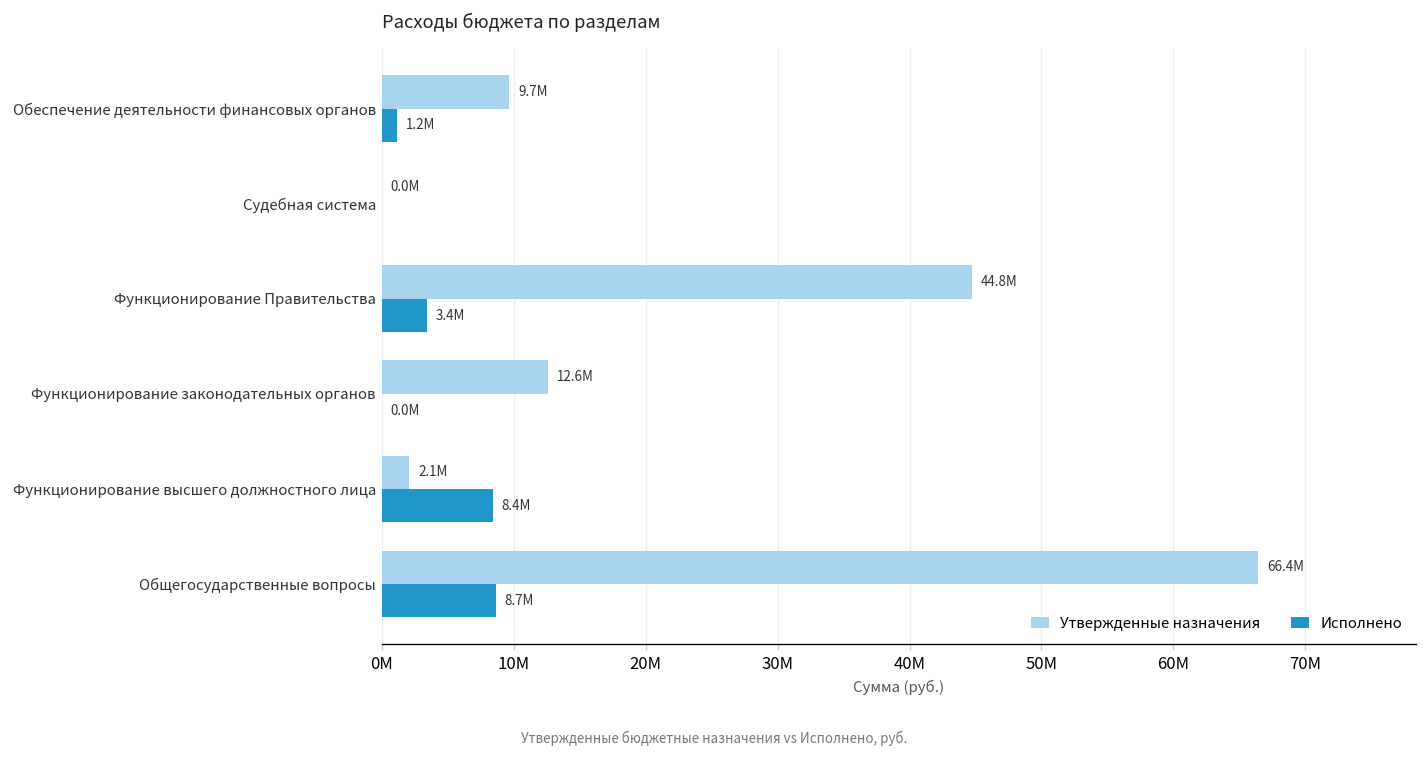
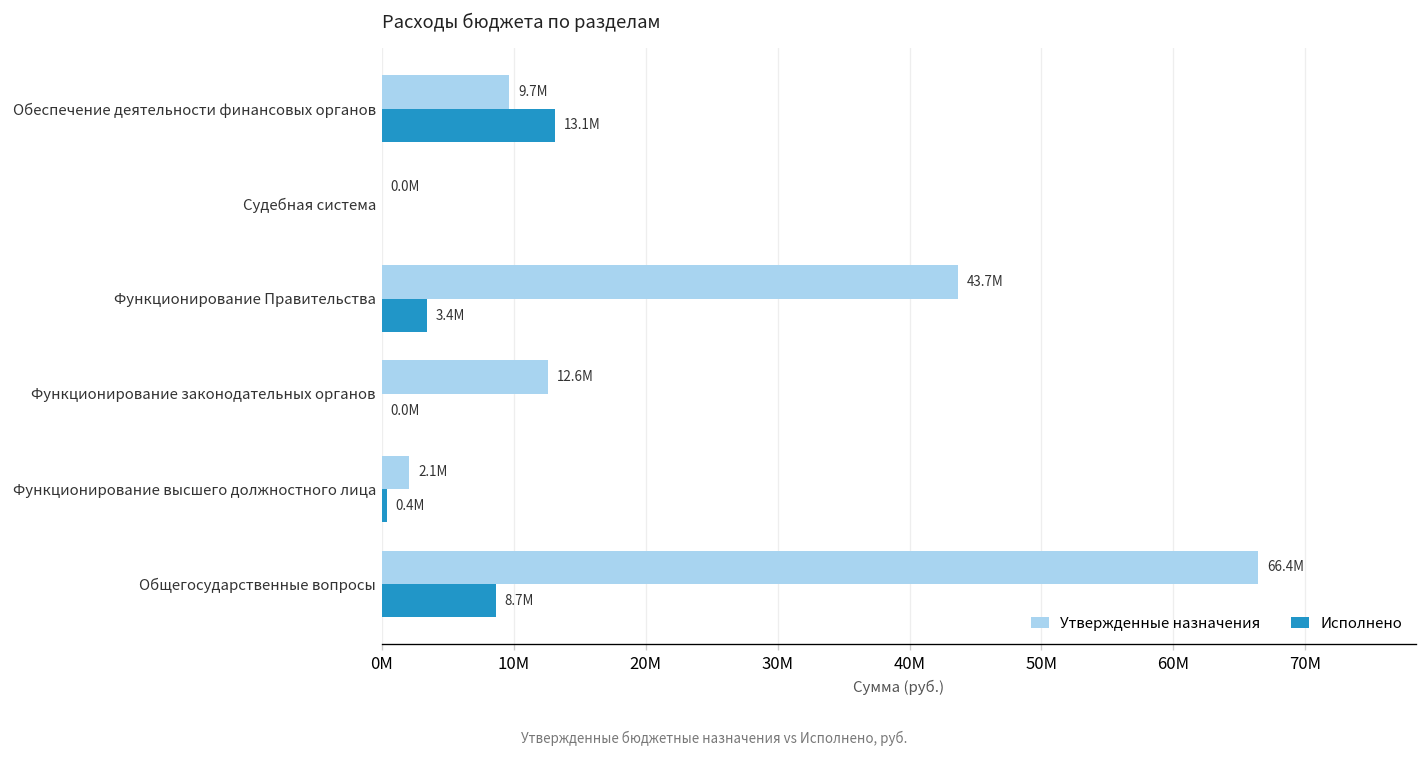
  {
    "Утвержденные назначения": {
      "Обеспечение деятельности финансовых органов": "9.7M",
-     "Функционирование Правительства": "44.8M",
+     "Функционирование Правительства": "43.7M",
      "Функционирование законодательных органов": "12.6M",
      "Функционирование высшего должностного лица": "2.1M",
      "Общегосударственные вопросы": "66.4M"
    },
    "Исполнено": {
-     "Обеспечение деятельности финансовых органов": "1.2M",
+     "Обеспечение деятельности финансовых органов": "13.1M",
      "Судебная система": "0.0M",
      "Функционирование Правительства": "3.4M",
-     "Функционирование высшего должностного лица": "8.4M",
+     "Функционирование высшего должностного лица": "0.4M",
      "Общегосударственные вопросы": "8.7M"
    }
  }
